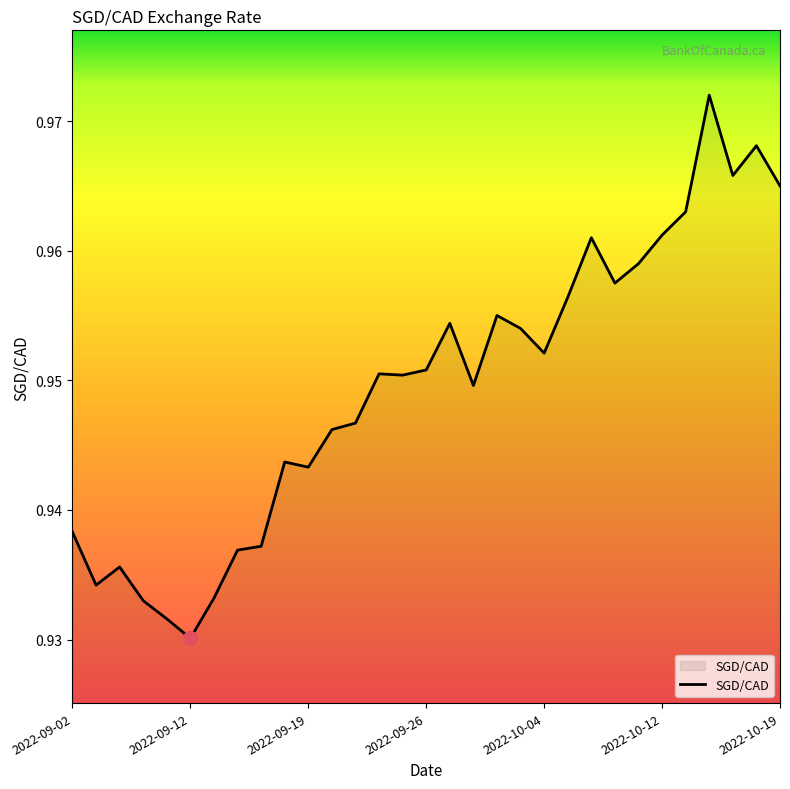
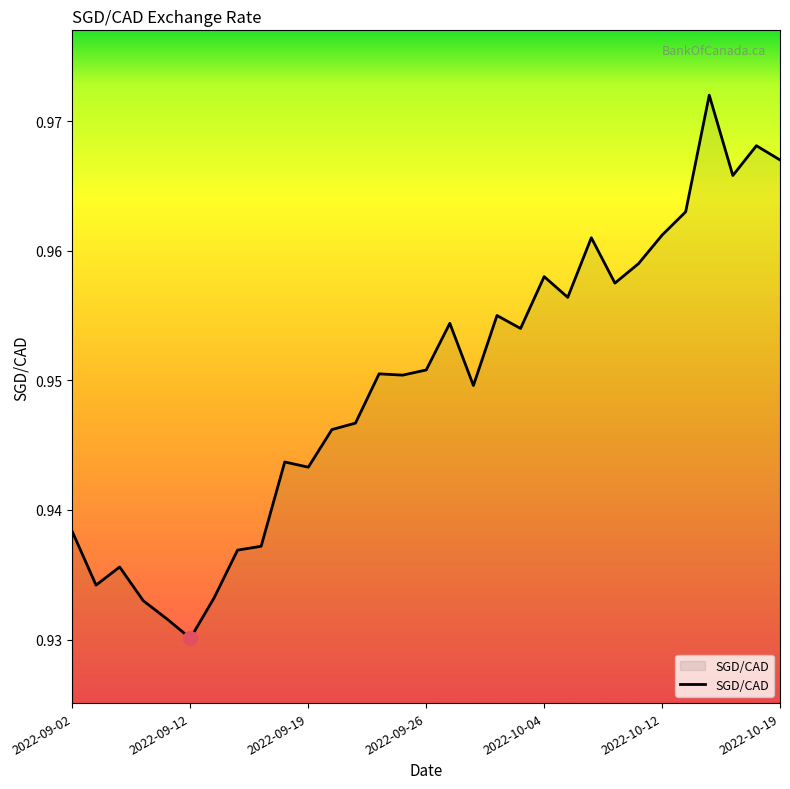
  {
    "SGD/CAD": {
      "2022-09-02": 0.9383,
      "2022-09-19": 0.9433,
      "2022-09-26": 0.9508,
-     "2022-10-04": 0.9521,
+     "2022-10-04": 0.9580,
      "2022-10-12": 0.9612,
-     "2022-10-19": 0.965
+     "2022-10-19": 0.967
    }
  }
